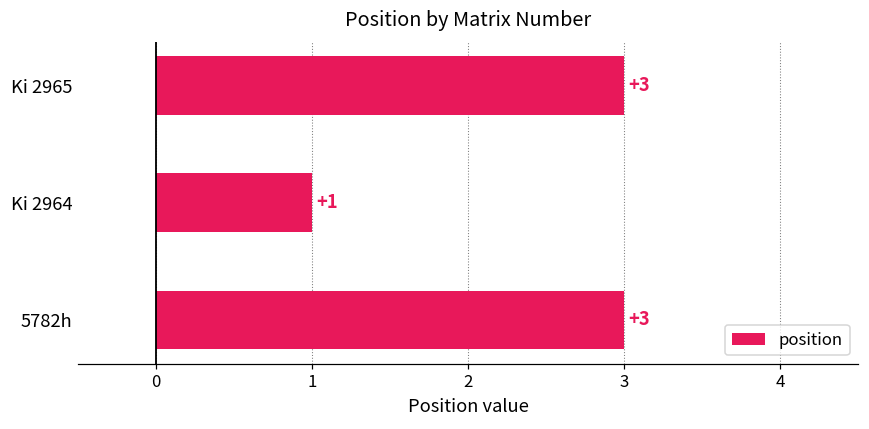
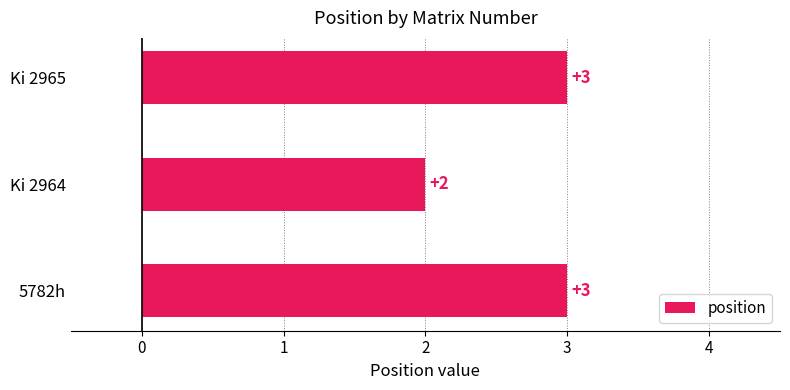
  {
    "Ki 2965": "+3",
-   "Ki 2964": "+1",
+   "Ki 2964": "+2",
    "5782h": "+3"
  }
